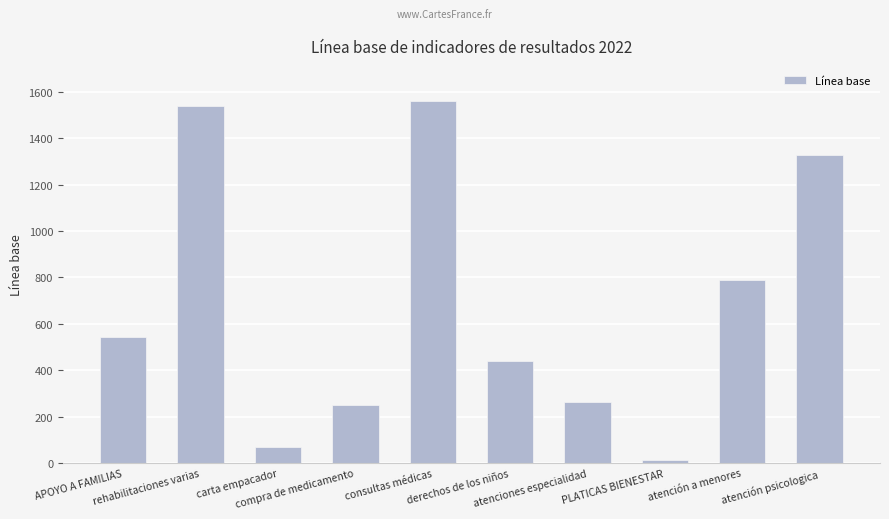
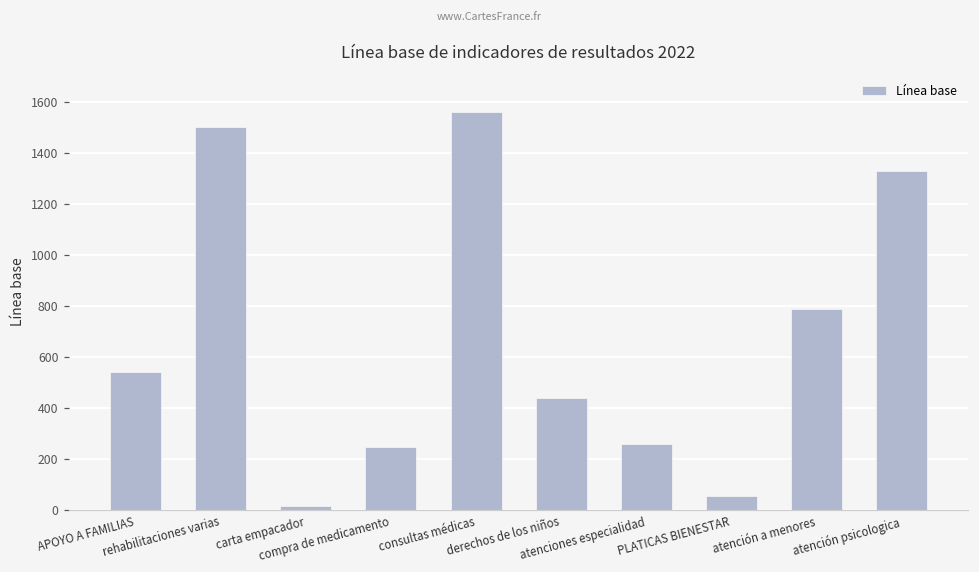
  {
    "APOYO A FAMILIAS": 540,
-   "rehabilitaciones varias": 1540,
-   "carta empacador": 70,
+   "rehabilitaciones varias": 1500,
+   "carta empacador": 20,
    "compra de medicamento": 250,
    "consultas médicas": 1560,
    "derechos de los niños": 440,
    "atenciones especialidad": 260,
-   "PLATICAS BIENESTAR": 10,
+   "PLATICAS BIENESTAR": 50,
    "atención a menores": 790,
    "atención psicologica": 1330
  }
